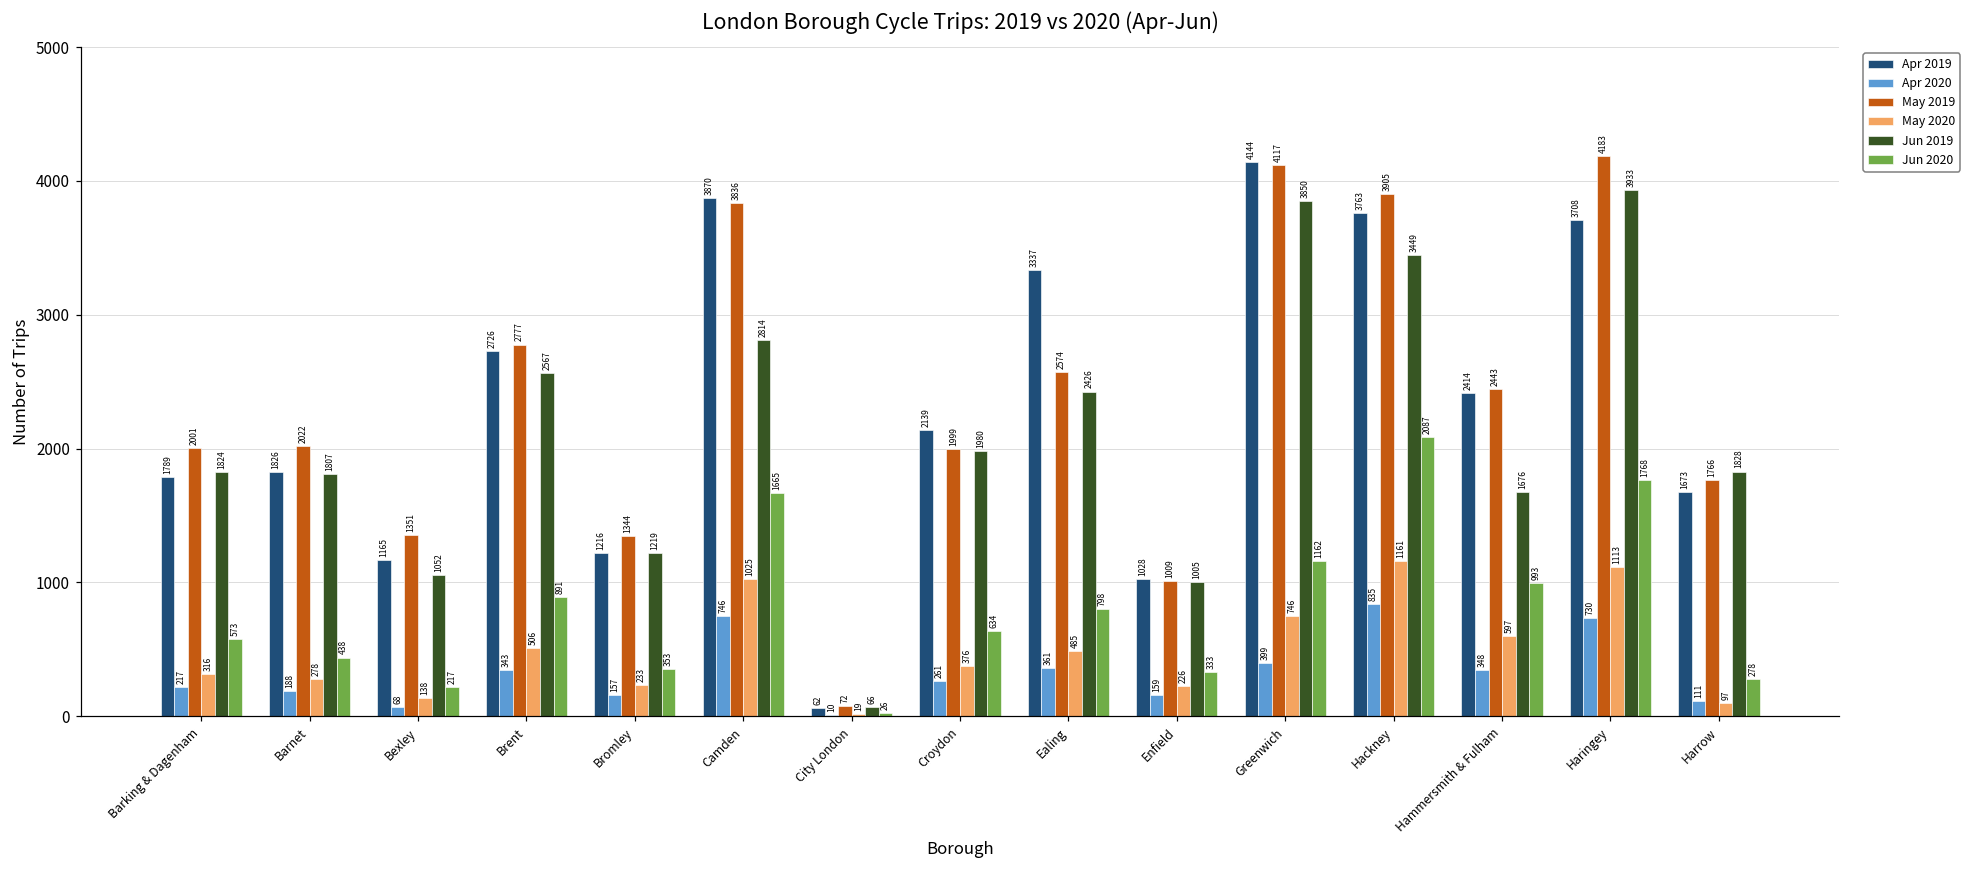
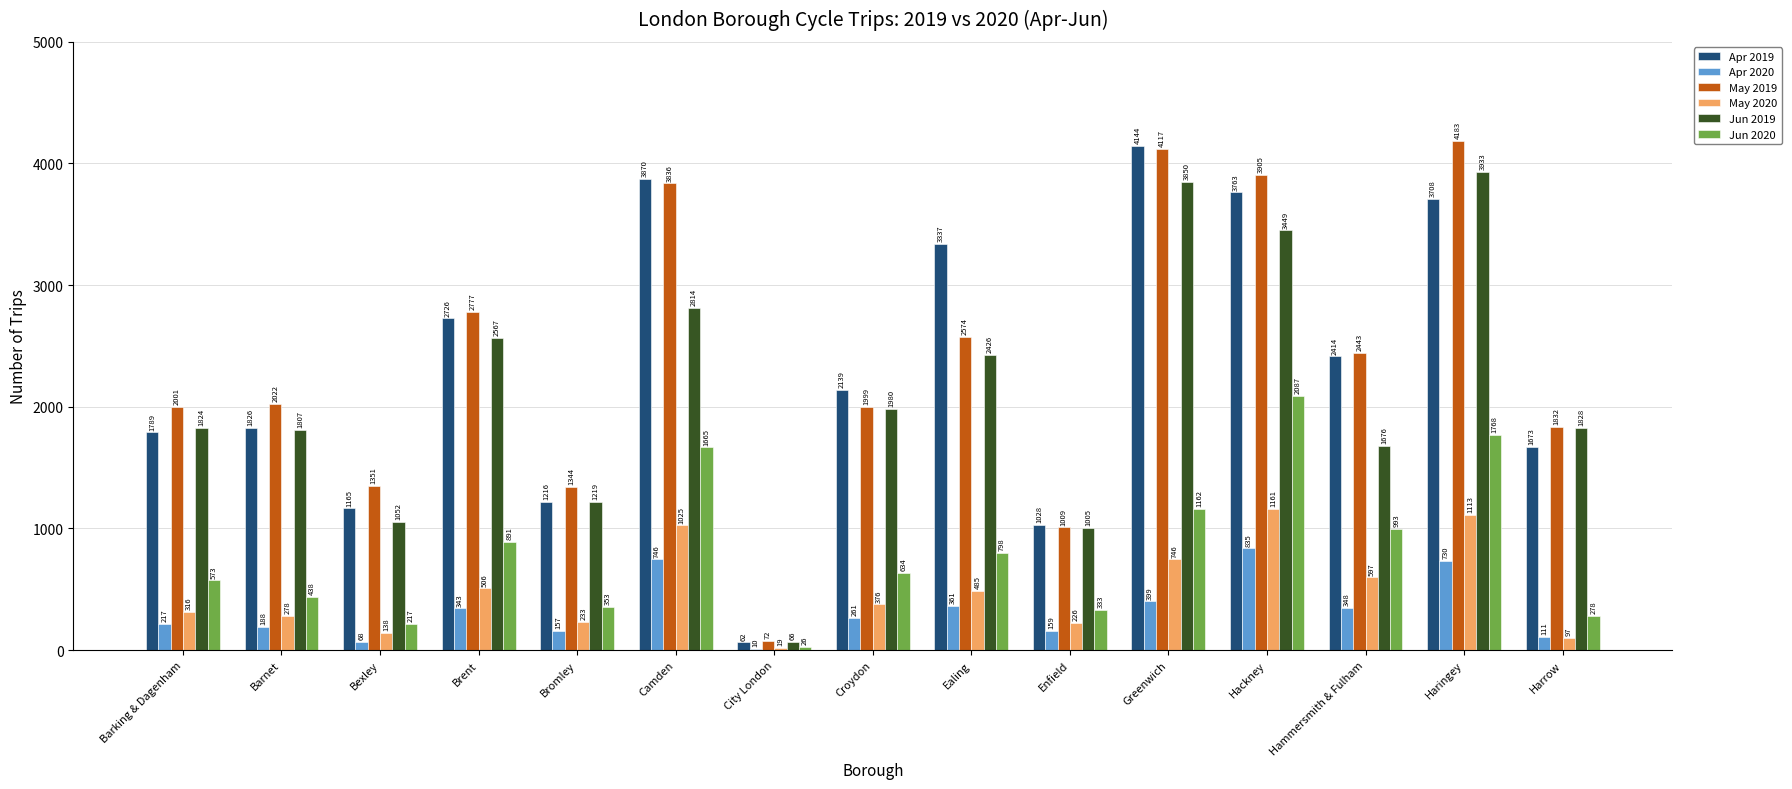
  {
    "Apr 2019": {
      "Barking & Dagenham": 1789,
      "Barnet": 1826,
      "Bexley": 1165,
      "Brent": 2726,
      "Bromley": 1216,
      "Camden": 3870,
      "City London": 62,
      "Croydon": 2139,
      "Ealing": 3337,
      "Enfield": 1028,
      "Greenwich": 4144,
      "Hackney": 3763,
      "Hammersmith & Fulham": 2414,
      "Haringey": 3708,
      "Harrow": 1673
    },
    "Apr 2020": {
      "Barking & Dagenham": 217,
      "Barnet": 188,
      "Bexley": 68,
      "Brent": 343,
      "Bromley": 157,
      "Camden": 746,
      "City London": 10,
      "Croydon": 261,
      "Ealing": 361,
      "Enfield": 159,
      "Greenwich": 399,
      "Hackney": 835,
      "Hammersmith & Fulham": 348,
      "Haringey": 730,
      "Harrow": 111
    },
    "May 2019": {
      "Barking & Dagenham": 2001,
      "Barnet": 2022,
      "Bexley": 1351,
      "Brent": 2777,
      "Bromley": 1344,
      "Camden": 3836,
      "City London": 72,
      "Croydon": 1999,
      "Ealing": 2574,
      "Enfield": 1009,
      "Greenwich": 4117,
      "Hackney": 3905,
      "Hammersmith & Fulham": 2443,
      "Haringey": 4183,
-     "Harrow": 1766
+     "Harrow": 1832
    },
    "May 2020": {
      "Barking & Dagenham": 316,
      "Barnet": 278,
      "Bexley": 138,
      "Brent": 506,
      "Bromley": 233,
      "Camden": 1025,
      "City London": 19,
      "Croydon": 376,
      "Ealing": 485,
      "Enfield": 226,
      "Greenwich": 746,
      "Hackney": 1161,
      "Hammersmith & Fulham": 597,
      "Haringey": 1113,
      "Harrow": 97
    },
    "Jun 2019": {
      "Barking & Dagenham": 1824,
      "Barnet": 1807,
      "Bexley": 1052,
      "Brent": 2567,
      "Bromley": 1219,
      "Camden": 2814,
      "City London": 66,
      "Croydon": 1980,
      "Ealing": 2426,
      "Enfield": 1005,
      "Greenwich": 3850,
      "Hackney": 3449,
      "Hammersmith & Fulham": 1676,
      "Haringey": 3933,
      "Harrow": 1828
    },
    "Jun 2020": {
      "Barking & Dagenham": 573,
      "Barnet": 438,
      "Bexley": 217,
      "Brent": 891,
      "Bromley": 353,
      "Camden": 1665,
      "City London": 26,
      "Croydon": 634,
      "Ealing": 798,
      "Enfield": 333,
      "Greenwich": 1162,
      "Hackney": 2087,
      "Hammersmith & Fulham": 993,
      "Haringey": 1768,
      "Harrow": 278
    }
  }
